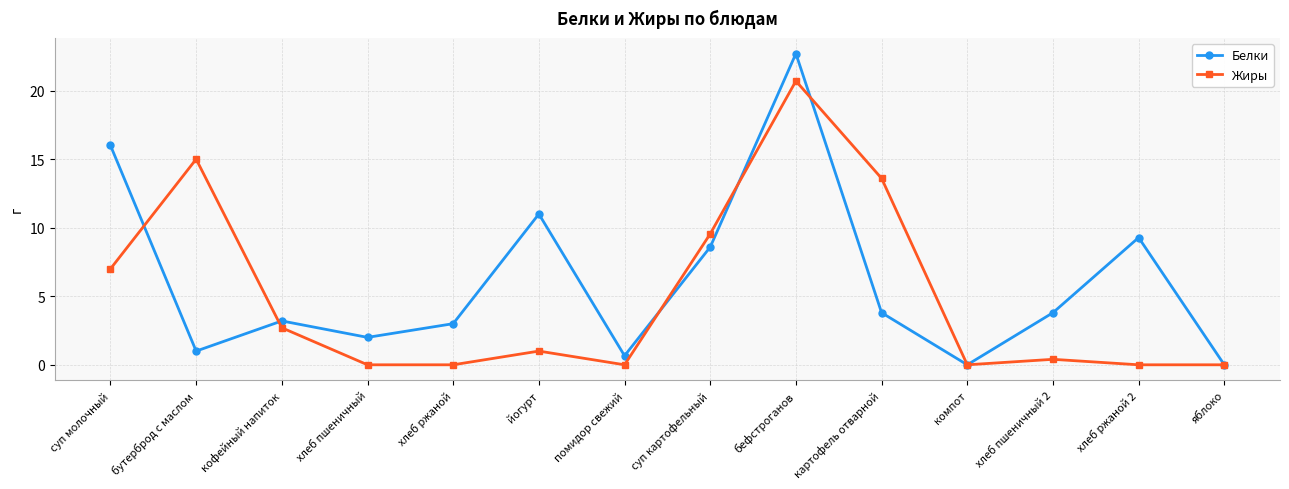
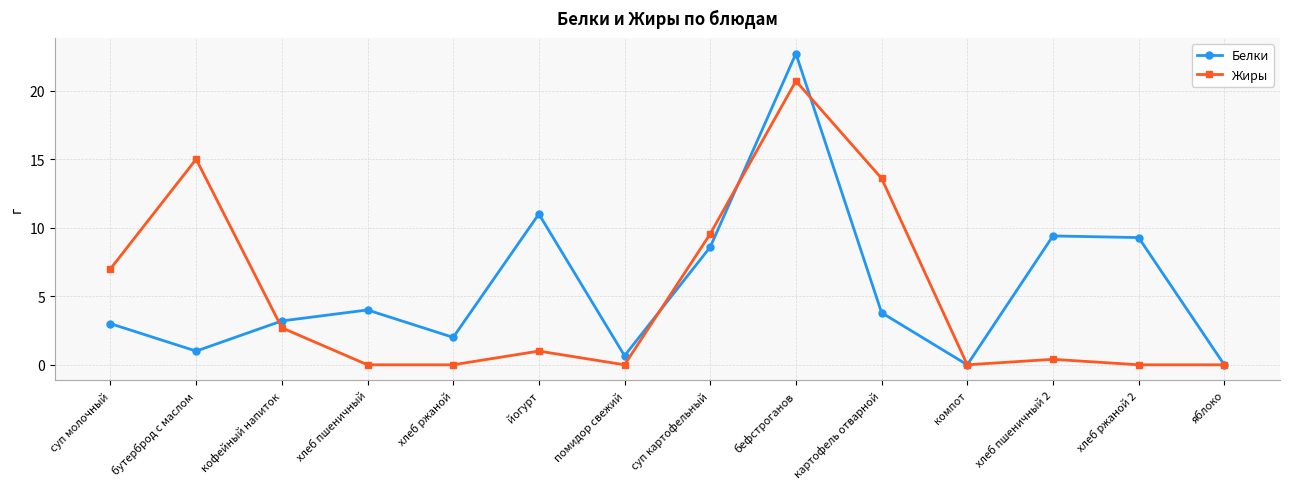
  {
    "Белки": {
-     "суп молочный": 16,
+     "суп молочный": 3,
      "бутерброд с маслом": 1.0,
      "кофейный напиток": 3.2,
-     "хлеб пшеничный": 2,
-     "хлеб ржаной": 3,
+     "хлеб пшеничный": 4,
+     "хлеб ржаной": 2,
      "йогурт": 11.0,
      "помидор свежий": 0.7,
      "суп картофельный": 8.6,
      "бефстроганов": 22.7,
      "картофель отварной": 3.8,
-     "хлеб пшеничный 2": 3.8,
+     "хлеб пшеничный 2": 9.4,
      "хлеб ржаной 2": 9.3
    },
    "Жиры": {
      "суп молочный": 7.0,
      "бутерброд с маслом": 15.0,
      "кофейный напиток": 2.7,
      "хлеб пшеничный": 0.0,
      "хлеб ржаной": 0.0,
      "йогурт": 1.0,
      "помидор свежий": 0.0,
      "суп картофельный": 9.6,
      "бефстроганов": 20.7,
      "картофель отварной": 13.6,
      "хлеб пшеничный 2": 0.4,
      "хлеб ржаной 2": 0.0
    }
  }
